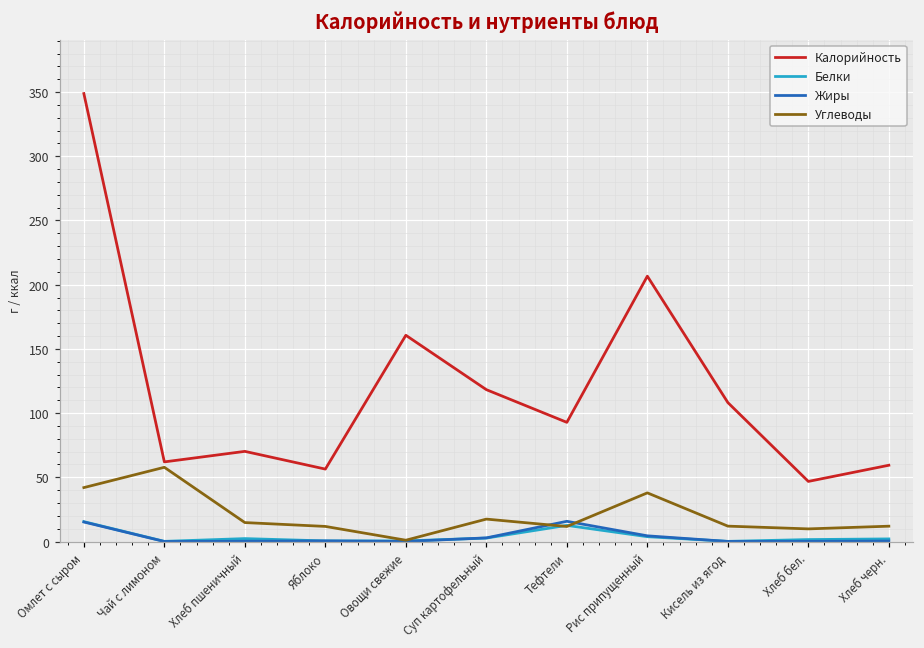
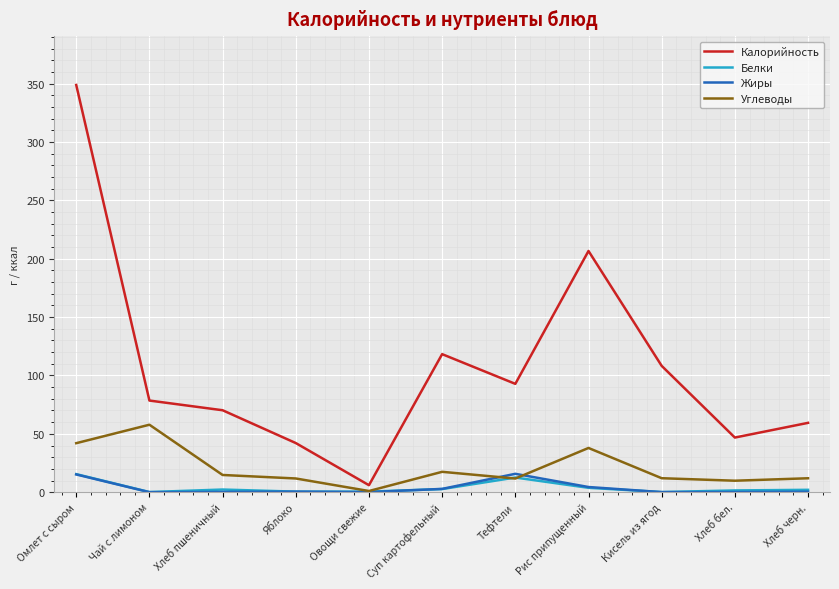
  {
    "Калорийность": {
      "Омлет с сыром": 349,
-     "Чай с лимоном": 62,
+     "Чай с лимоном": 79,
      "Хлеб пшеничный": 70,
-     "Яблоко": 56,
-     "Овощи свежие": 161,
+     "Яблоко": 42,
+     "Овощи свежие": 6,
      "Суп картофельный": 118,
      "Тефтели": 93,
      "Рис припущенный": 207,
      "Кисель из ягод": 108,
      "Хлеб бел.": 47,
      "Хлеб черн.": 59
    },
    "Жиры": {
      "Тефтели": 16
    },
    "Углеводы": {
      "Омлет с сыром": 42,
      "Чай с лимоном": 58,
      "Хлеб пшеничный": 15,
      "Яблоко": 12,
      "Суп картофельный": 17,
      "Рис припущенный": 38,
      "Кисель из ягод": 12,
      "Хлеб бел.": 10,
      "Хлеб черн.": 12
    }
  }
